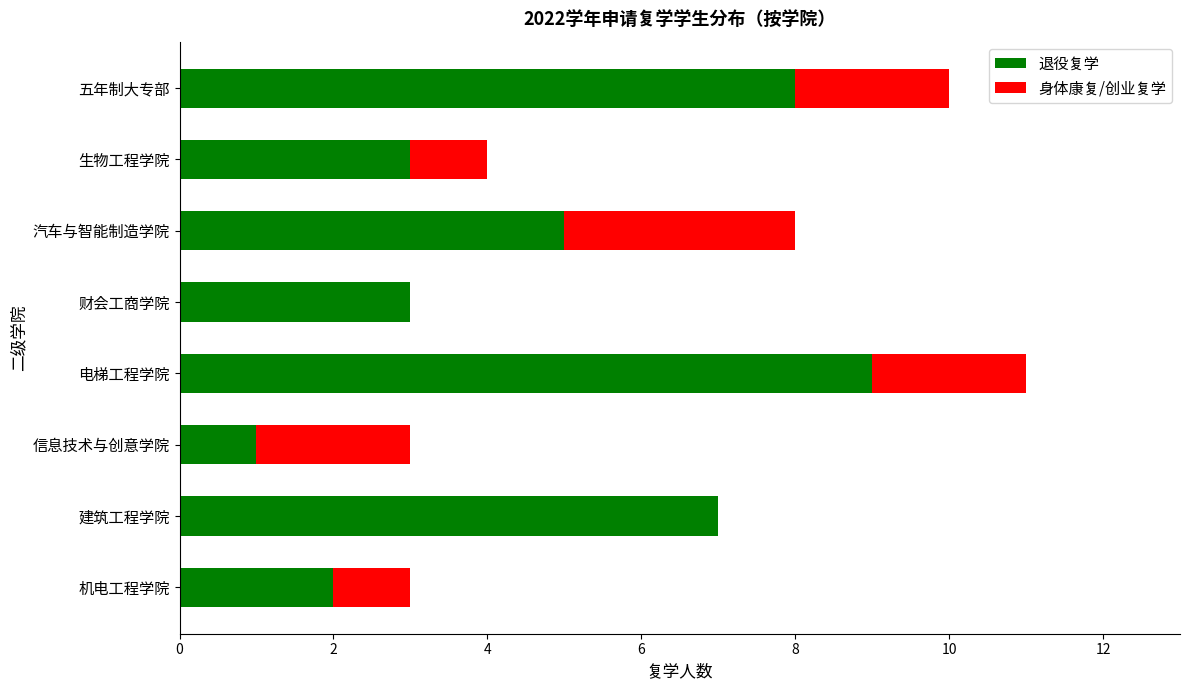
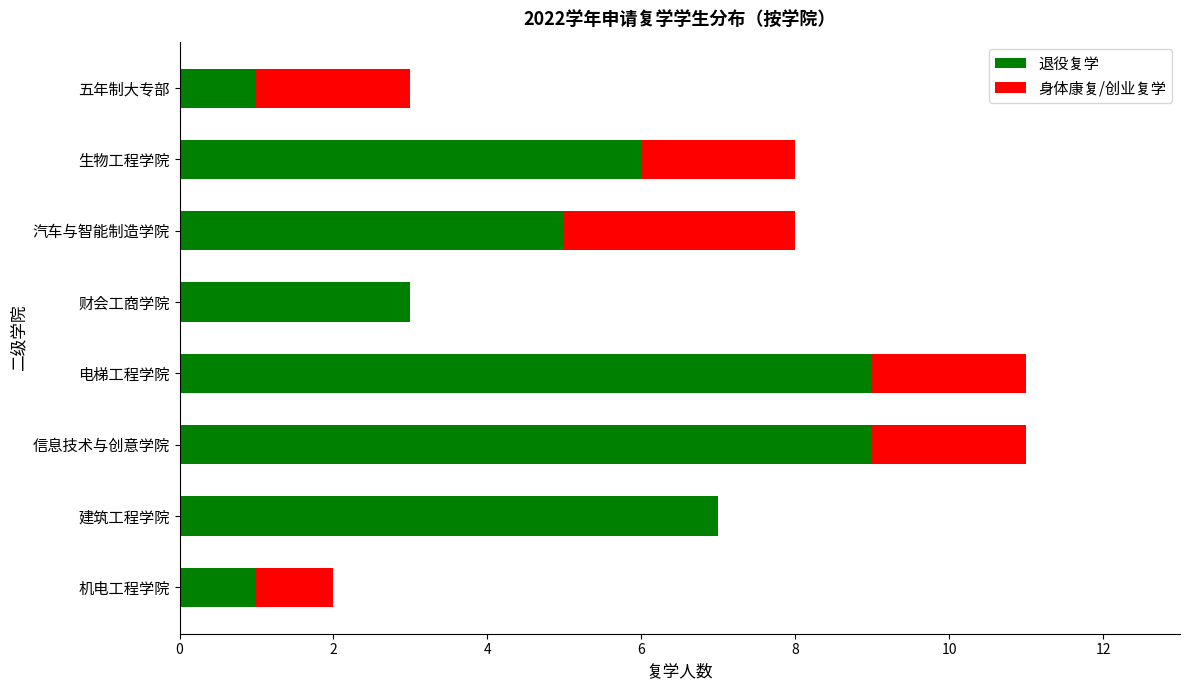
  {
    "退役复学": {
-     "五年制大专部": 8,
-     "生物工程学院": 3,
+     "五年制大专部": 1,
+     "生物工程学院": 6,
      "汽车与智能制造学院": 5,
      "财会工商学院": 3,
      "电梯工程学院": 9,
-     "信息技术与创意学院": 1,
+     "信息技术与创意学院": 9,
      "建筑工程学院": 7,
-     "机电工程学院": 2
+     "机电工程学院": 1
    },
    "身体康复/创业复学": {
      "五年制大专部": 2,
-     "生物工程学院": 1,
+     "生物工程学院": 2,
      "汽车与智能制造学院": 3,
      "财会工商学院": 0,
      "电梯工程学院": 2,
      "信息技术与创意学院": 2,
      "建筑工程学院": 0,
      "机电工程学院": 1
    }
  }
